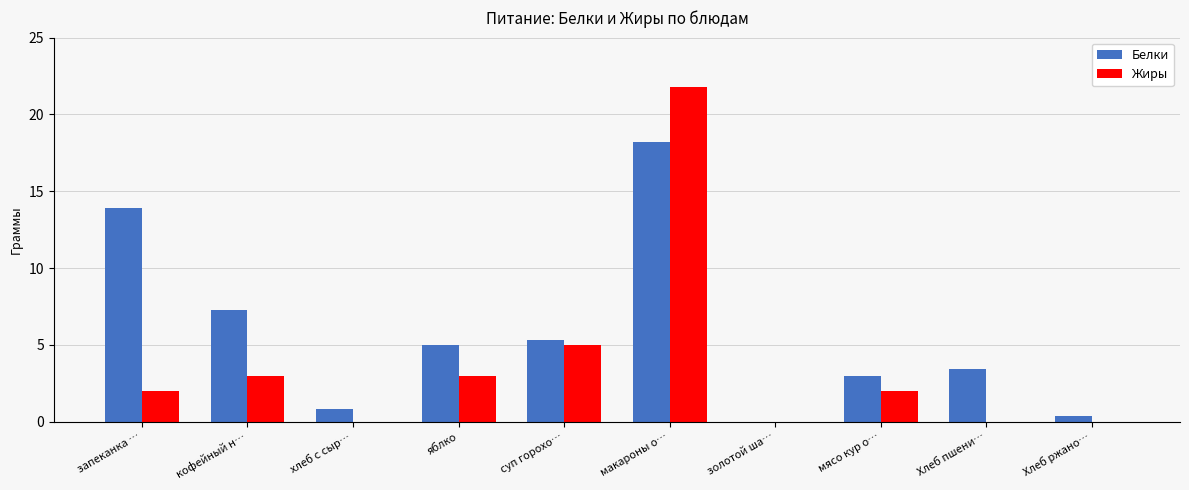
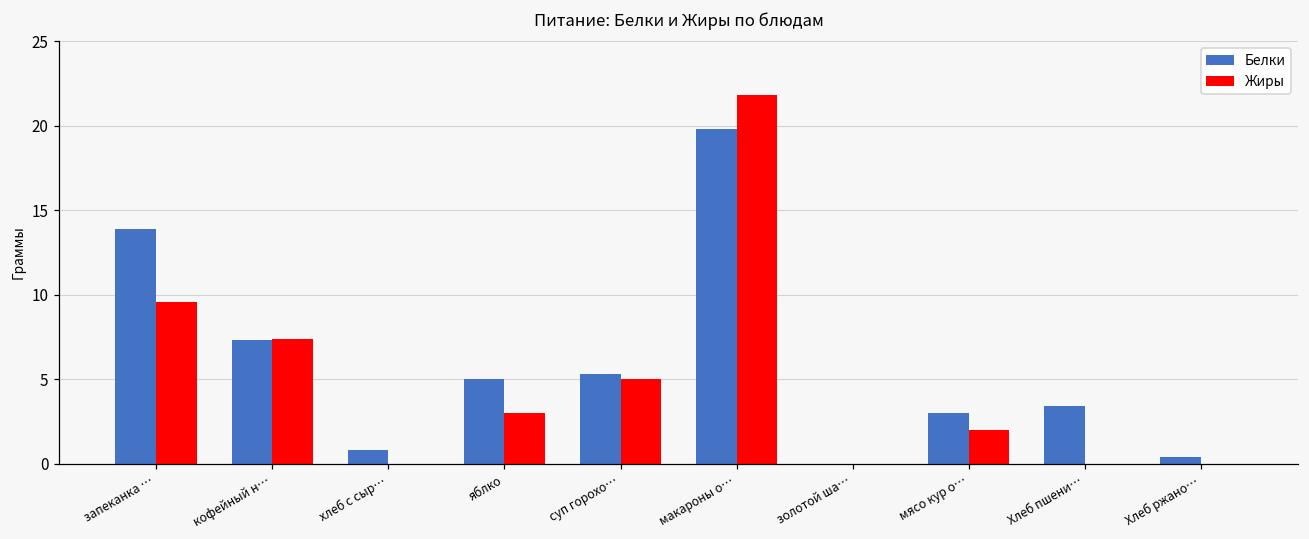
  {
    "Белки": {
      "запеканка …": 13.9,
      "кофейный н…": 7.3,
      "хлеб с сыр…": 0.8,
      "яблко": 5.0,
      "суп горохо…": 5.3,
-     "макароны о…": 18.2,
+     "макароны о…": 19.8,
      "золотой ша…": 0.0,
      "мясо кур о…": 3.0,
      "Хлеб пшени…": 3.4,
      "Хлеб ржано…": 0.4
    },
    "Жиры": {
-     "запеканка …": 2.0,
-     "кофейный н…": 3.0,
+     "запеканка …": 9.6,
+     "кофейный н…": 7.4,
      "хлеб с сыр…": 0.0,
      "яблко": 3.0,
      "суп горохо…": 5.0,
      "макароны о…": 21.8,
      "золотой ша…": 0.0,
      "мясо кур о…": 2.0,
      "Хлеб пшени…": 0.0,
      "Хлеб ржано…": 0.0
    }
  }
